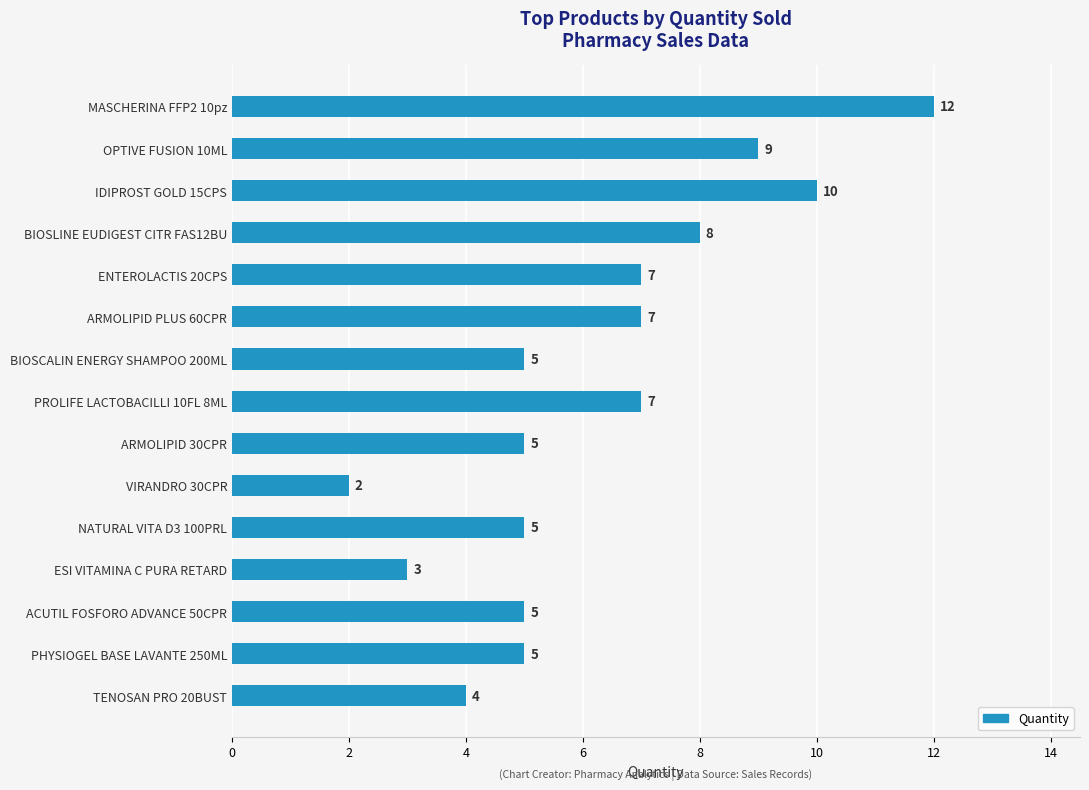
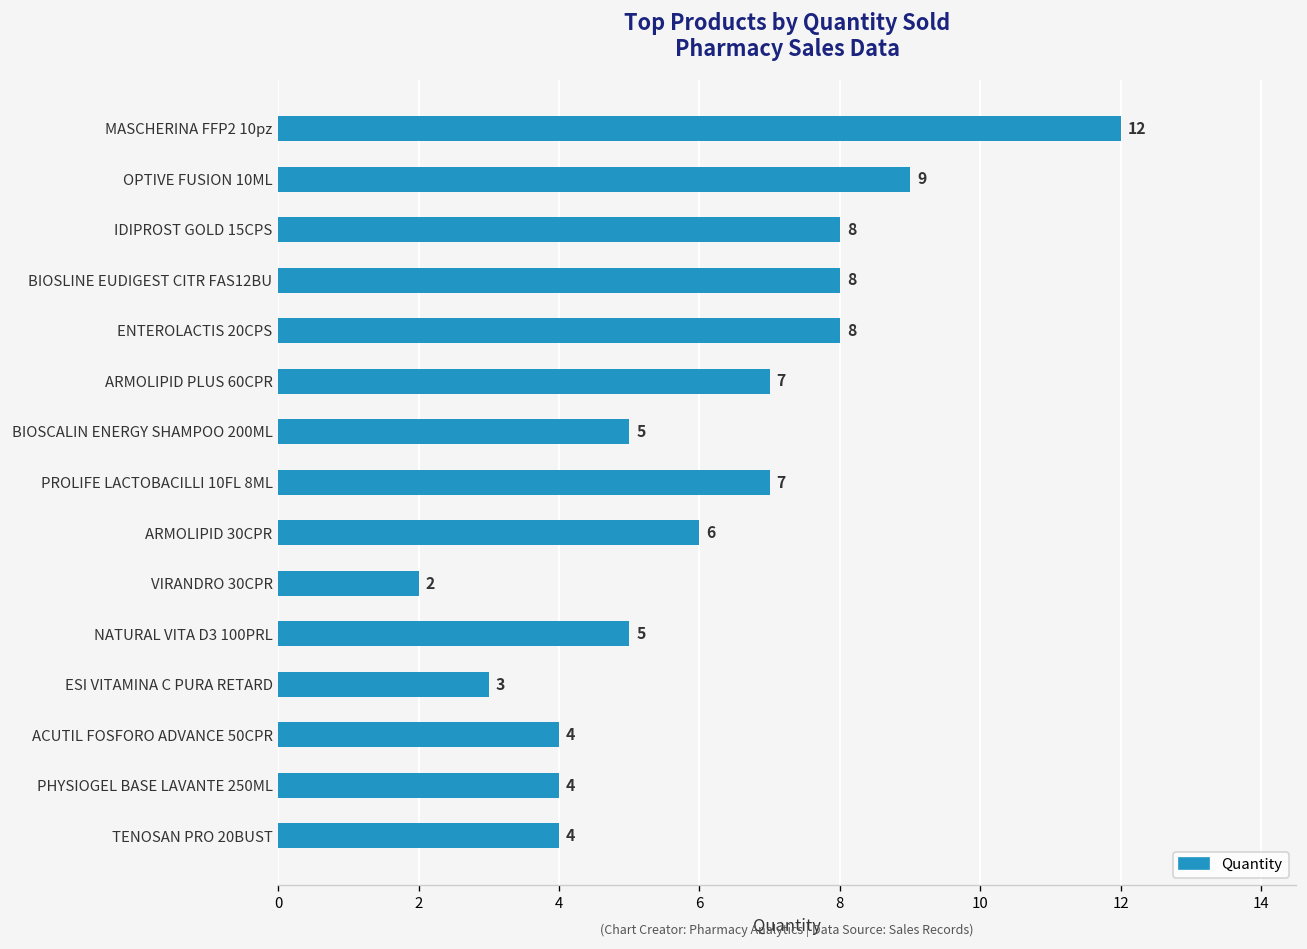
  {
    "MASCHERINA FFP2 10pz": 12,
    "OPTIVE FUSION 10ML": 9,
-   "IDIPROST GOLD 15CPS": 10,
+   "IDIPROST GOLD 15CPS": 8,
    "BIOSLINE EUDIGEST CITR FAS12BU": 8,
-   "ENTEROLACTIS 20CPS": 7,
+   "ENTEROLACTIS 20CPS": 8,
    "ARMOLIPID PLUS 60CPR": 7,
    "BIOSCALIN ENERGY SHAMPOO 200ML": 5,
    "PROLIFE LACTOBACILLI 10FL 8ML": 7,
-   "ARMOLIPID 30CPR": 5,
+   "ARMOLIPID 30CPR": 6,
    "VIRANDRO 30CPR": 2,
    "NATURAL VITA D3 100PRL": 5,
    "ESI VITAMINA C PURA RETARD": 3,
-   "ACUTIL FOSFORO ADVANCE 50CPR": 5,
-   "PHYSIOGEL BASE LAVANTE 250ML": 5,
+   "ACUTIL FOSFORO ADVANCE 50CPR": 4,
+   "PHYSIOGEL BASE LAVANTE 250ML": 4,
    "TENOSAN PRO 20BUST": 4
  }
